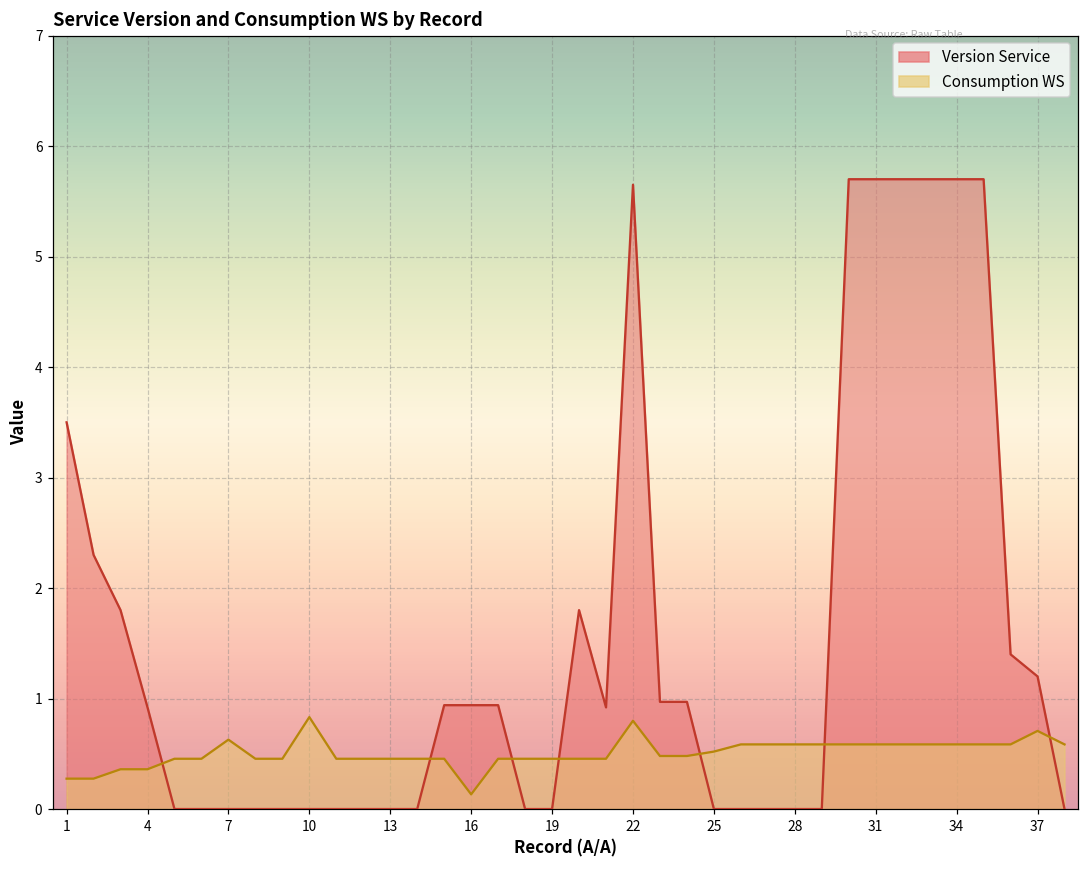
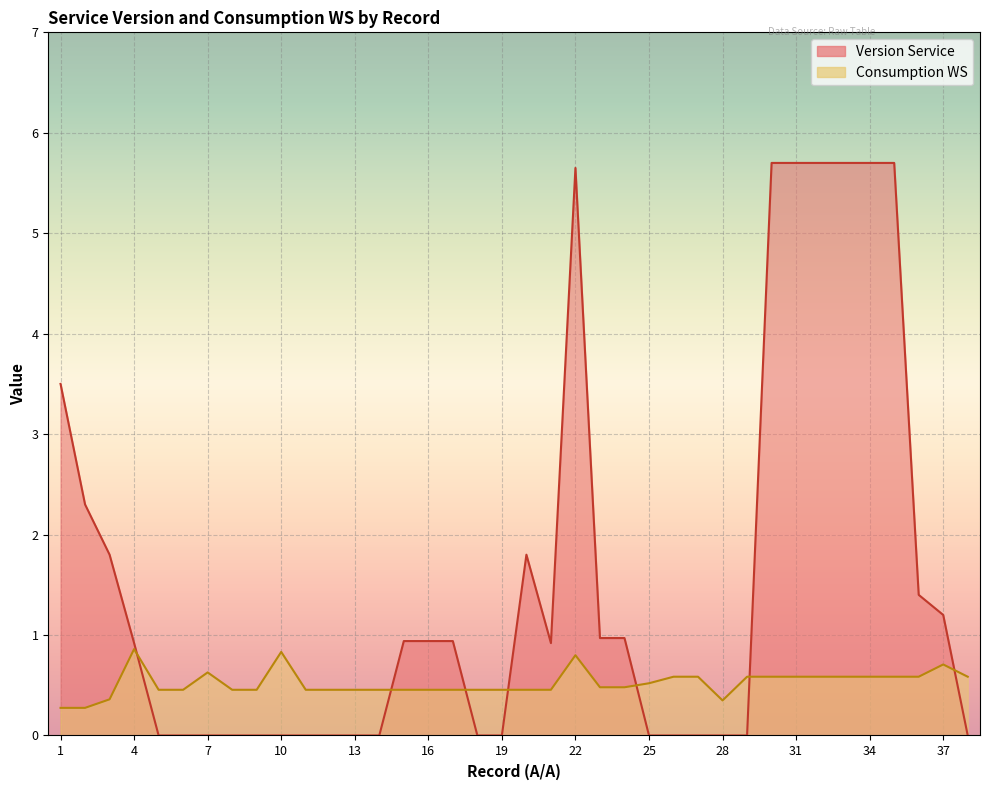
  {
    "Version Service": {
      "1": 3.50,
      "4": 0.92,
      "7": 0.00,
      "10": 0.00,
      "13": 0.00,
      "16": 0.94,
      "19": 0.00,
      "22": 5.65,
      "25": 0.00,
      "28": 0.00,
      "31": 5.70,
      "34": 5.70,
      "37": 1.20
    },
    "Consumption WS": {
      "1": 0.28,
-     "4": 0.36,
+     "4": 0.86,
      "7": 0.63,
      "10": 0.83,
      "13": 0.46,
-     "16": 0.13,
+     "16": 0.46,
      "19": 0.46,
      "22": 0.80,
      "25": 0.52,
-     "28": 0.59,
+     "28": 0.35,
      "31": 0.59,
      "34": 0.59,
      "37": 0.71
    }
  }
